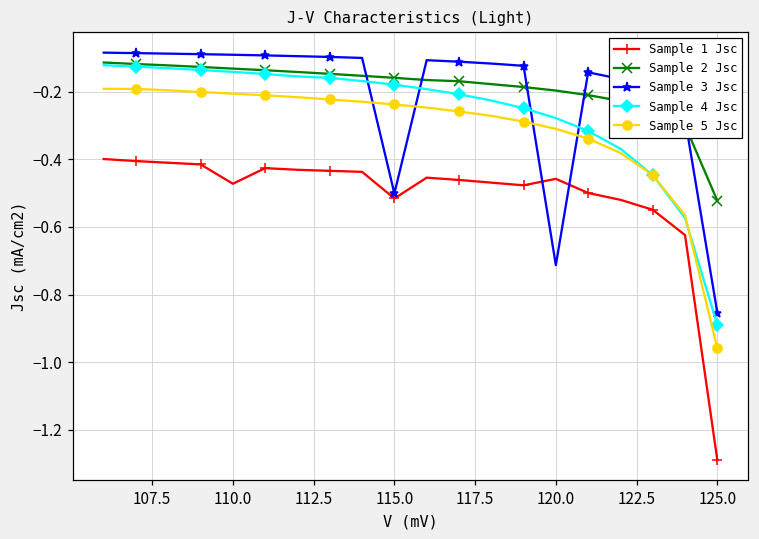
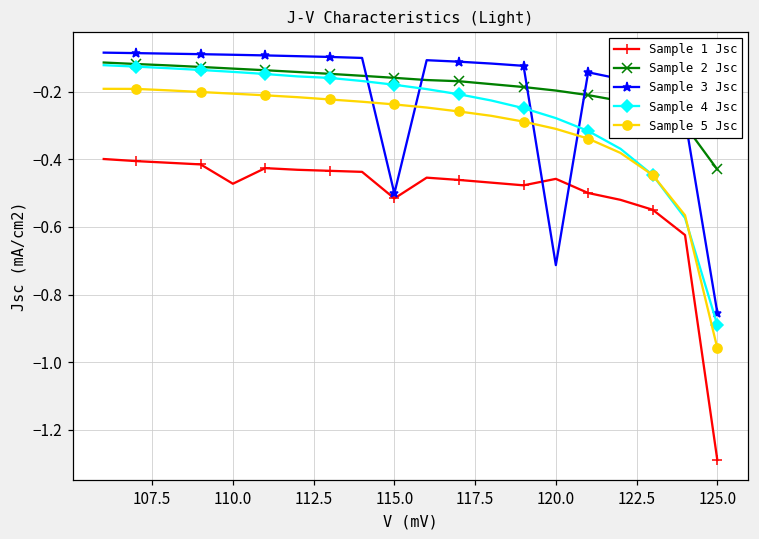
  {
    "Sample 1 Jsc": {
      "110.0": -0.47,
      "115.0": -0.52,
      "120.0": -0.46,
      "125.0": -1.29
    },
    "Sample 2 Jsc": {
      "110.0": -0.13,
      "115.0": -0.16,
      "120.0": -0.20,
-     "125.0": -0.52
+     "125.0": -0.43
    },
    "Sample 3 Jsc": {
      "110.0": -0.09,
      "115.0": -0.50,
      "120.0": -0.71,
      "125.0": -0.85
    },
    "Sample 4 Jsc": {
      "110.0": -0.14,
      "115.0": -0.18,
      "120.0": -0.28,
      "125.0": -0.89
    },
    "Sample 5 Jsc": {
      "110.0": -0.21,
      "115.0": -0.24,
      "120.0": -0.31,
      "125.0": -0.96
    }
  }
